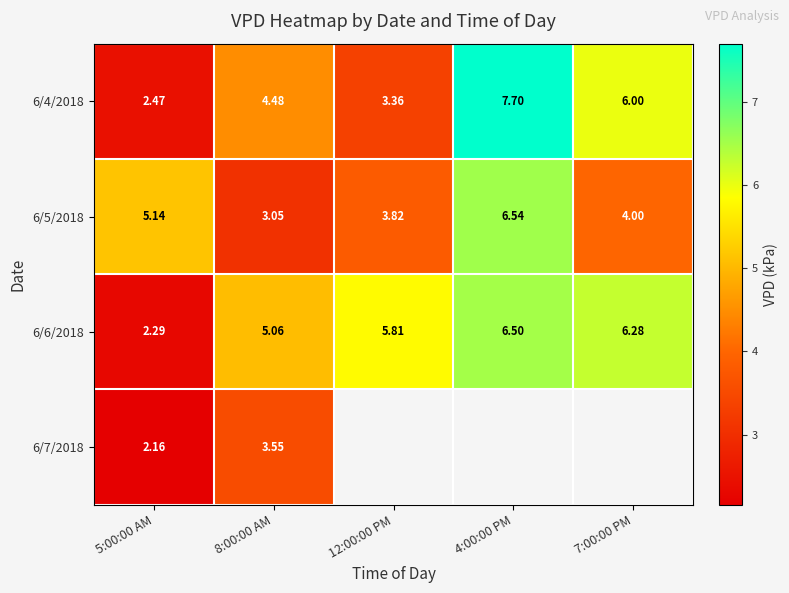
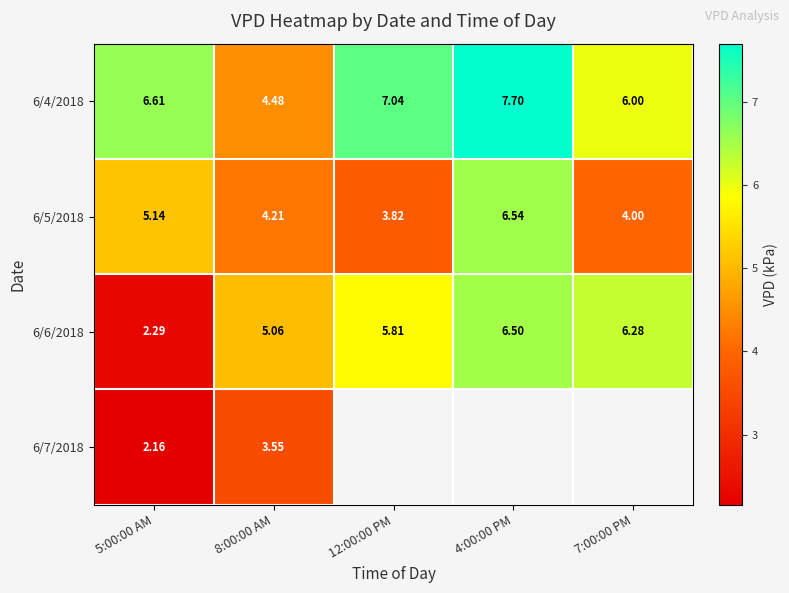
  {
    "6/4/2018": {
-     "5:00:00 AM": 2.47,
+     "5:00:00 AM": 6.61,
      "8:00:00 AM": 4.48,
-     "12:00:00 PM": 3.36,
+     "12:00:00 PM": 7.04,
      "4:00:00 PM": 7.70,
      "7:00:00 PM": 6.00
    },
    "6/5/2018": {
      "5:00:00 AM": 5.14,
-     "8:00:00 AM": 3.05,
+     "8:00:00 AM": 4.21,
      "12:00:00 PM": 3.82,
      "4:00:00 PM": 6.54,
      "7:00:00 PM": 4.00
    },
    "6/6/2018": {
      "5:00:00 AM": 2.29,
      "8:00:00 AM": 5.06,
      "12:00:00 PM": 5.81,
      "4:00:00 PM": 6.50,
      "7:00:00 PM": 6.28
    },
    "6/7/2018": {
      "5:00:00 AM": 2.16,
      "8:00:00 AM": 3.55
    }
  }
